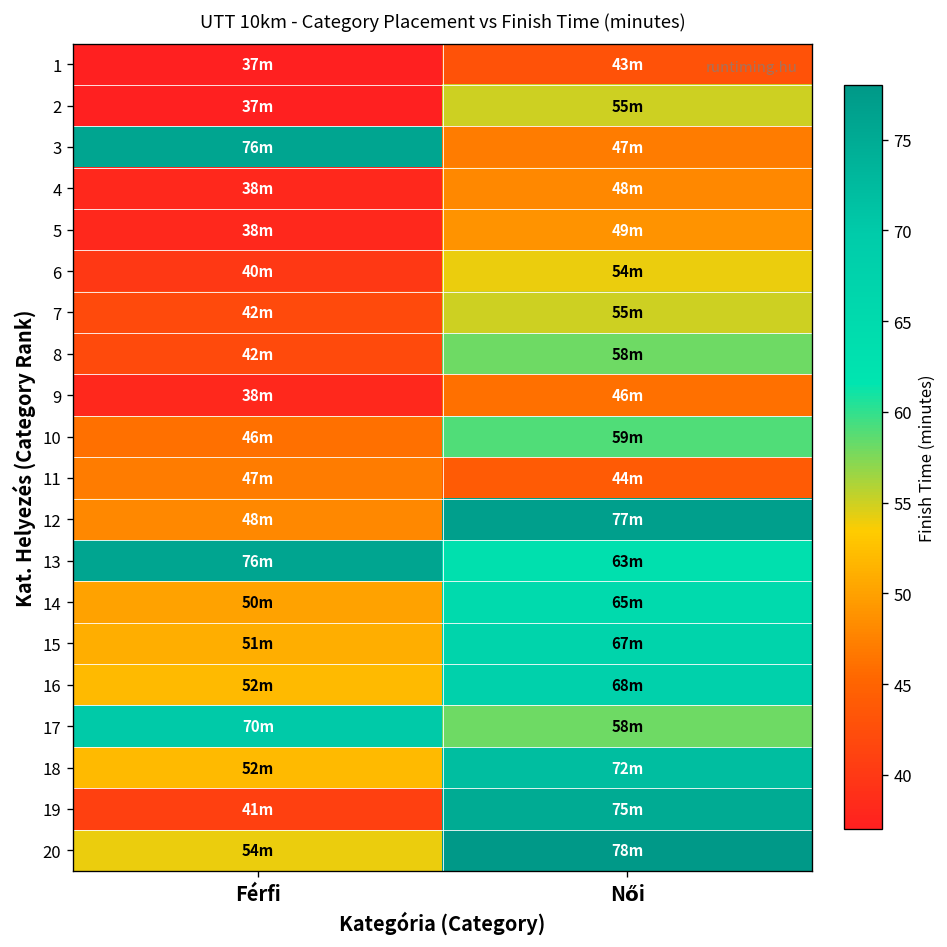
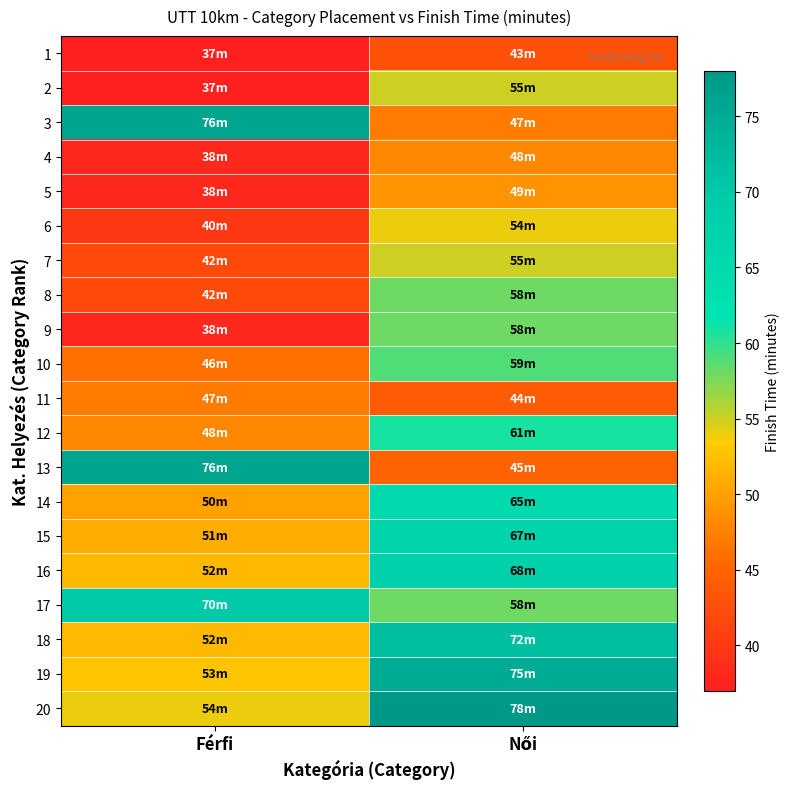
  {
    "1": {
      "Férfi": "37m"
    },
    "2": {
      "Férfi": "37m",
      "Női": "55m"
    },
    "3": {
      "Férfi": "76m",
      "Női": "47m"
    },
    "4": {
      "Férfi": "38m",
      "Női": "48m"
    },
    "5": {
      "Férfi": "38m",
      "Női": "49m"
    },
    "6": {
      "Férfi": "40m",
      "Női": "54m"
    },
    "7": {
      "Férfi": "42m",
      "Női": "55m"
    },
    "8": {
      "Férfi": "42m",
      "Női": "58m"
    },
    "9": {
      "Férfi": "38m",
-     "Női": "46m"
+     "Női": "58m"
    },
    "10": {
      "Férfi": "46m",
      "Női": "59m"
    },
    "11": {
      "Férfi": "47m",
      "Női": "44m"
    },
    "12": {
      "Férfi": "48m",
-     "Női": "77m"
+     "Női": "61m"
    },
    "13": {
      "Férfi": "76m",
-     "Női": "63m"
+     "Női": "45m"
    },
    "14": {
      "Férfi": "50m",
      "Női": "65m"
    },
    "15": {
      "Férfi": "51m",
      "Női": "67m"
    },
    "16": {
      "Férfi": "52m",
      "Női": "68m"
    },
    "17": {
      "Férfi": "70m",
      "Női": "58m"
    },
    "18": {
      "Férfi": "52m",
      "Női": "72m"
    },
    "19": {
-     "Férfi": "41m",
+     "Férfi": "53m",
      "Női": "75m"
    },
    "20": {
      "Férfi": "54m",
      "Női": "78m"
    }
  }
